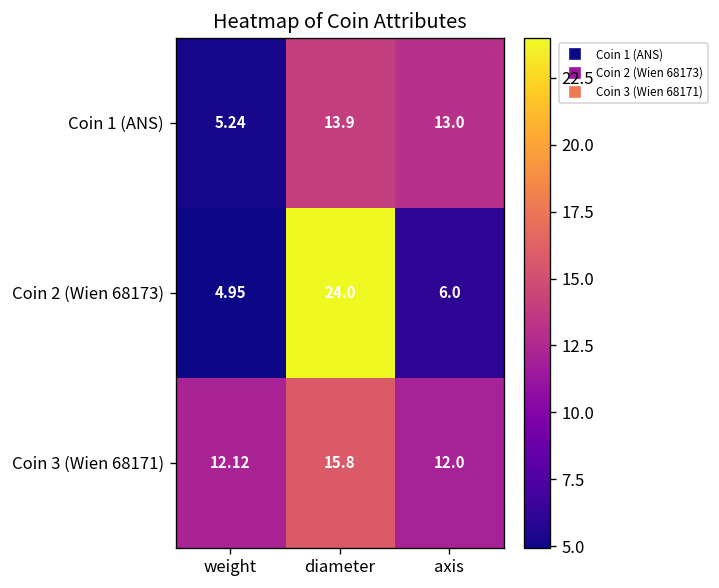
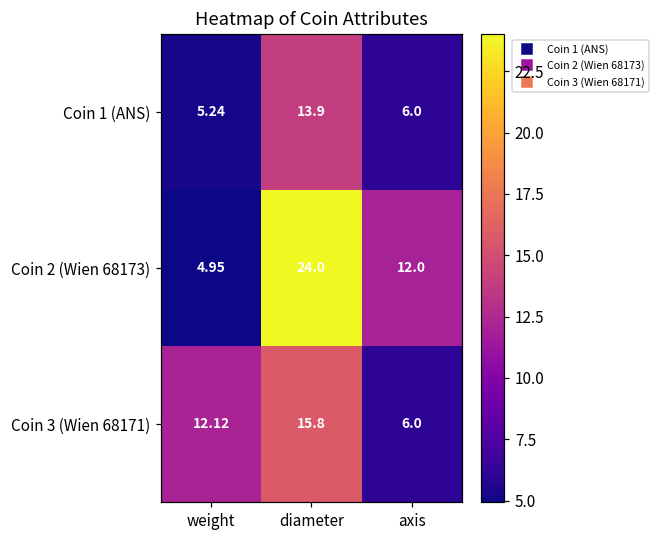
  {
    "Coin 1 (ANS)": {
      "weight": 5.24,
      "diameter": 13.9,
-     "axis": 13.0
+     "axis": 6.0
    },
    "Coin 2 (Wien 68173)": {
      "weight": 4.95,
      "diameter": 24.0,
-     "axis": 6.0
+     "axis": 12.0
    },
    "Coin 3 (Wien 68171)": {
      "weight": 12.12,
      "diameter": 15.8,
-     "axis": 12.0
+     "axis": 6.0
    }
  }
